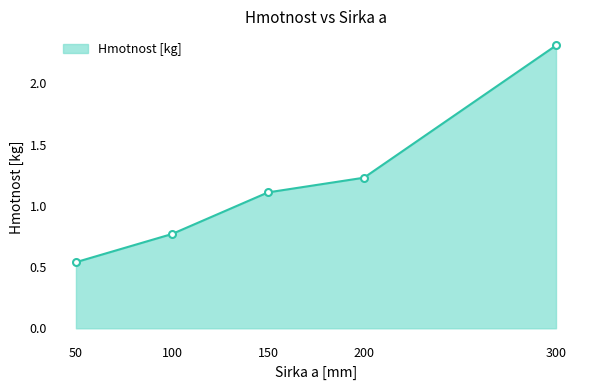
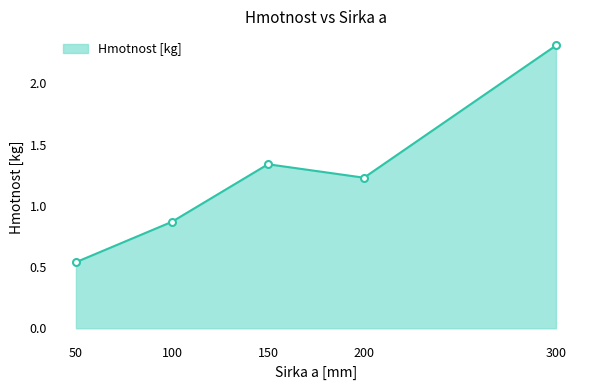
  {
    "50": 0.54,
-   "100": 0.77,
-   "150": 1.11,
+   "100": 0.87,
+   "150": 1.34,
    "200": 1.23,
    "300": 2.31
  }
